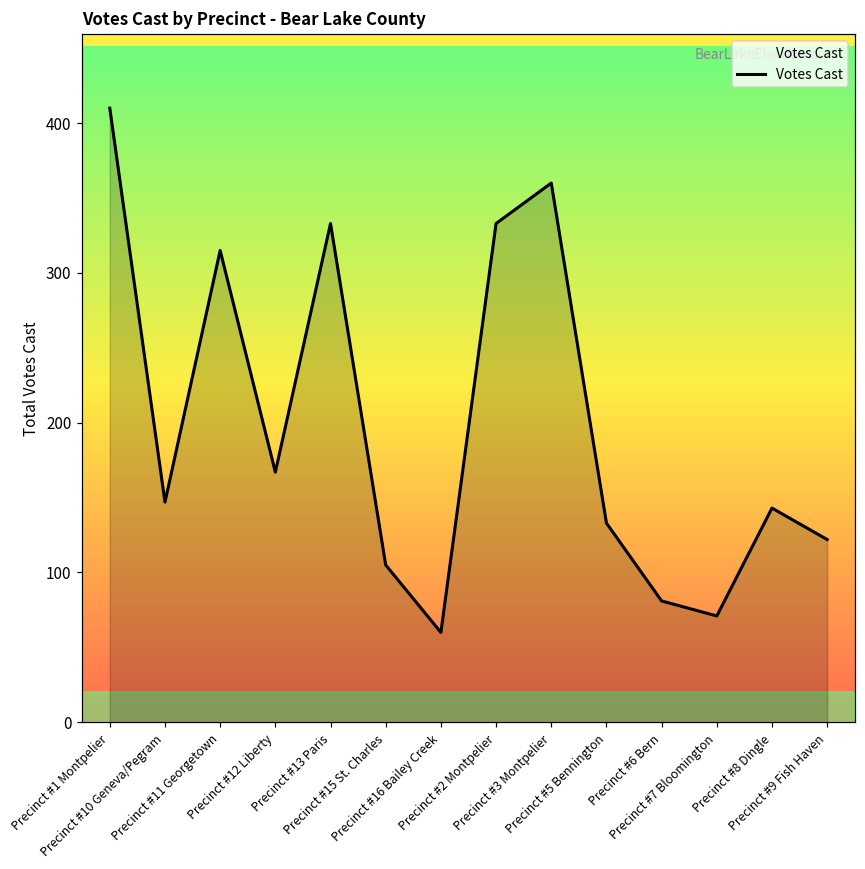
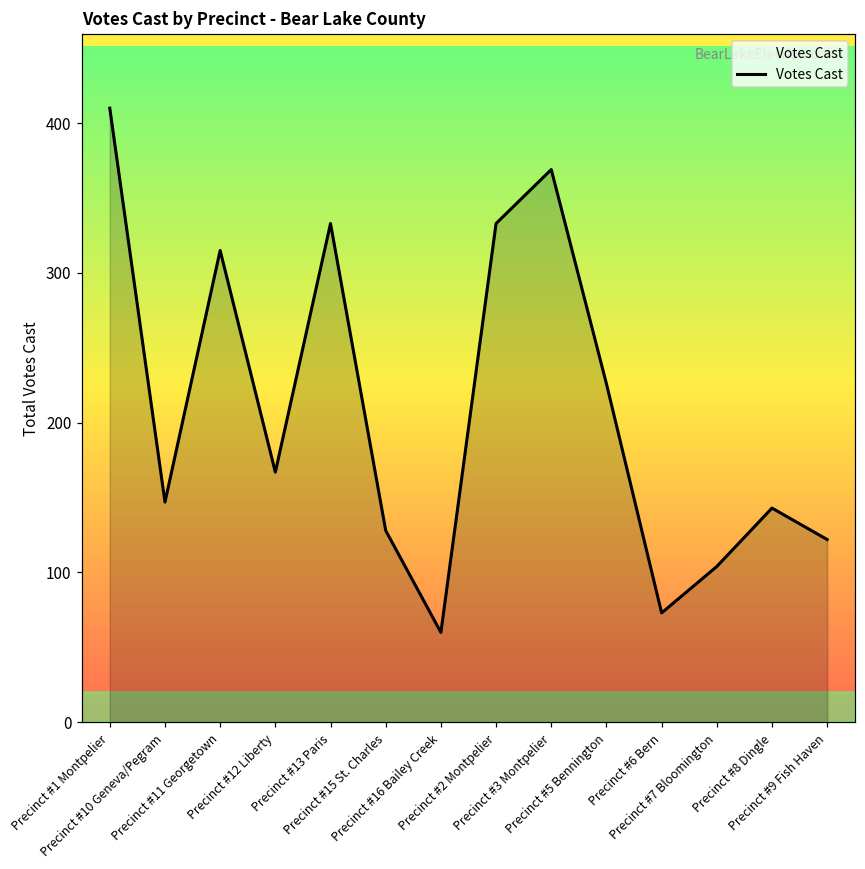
  {
    "Precinct #1 Montpelier": 410,
    "Precinct #10 Geneva/Pegram": 147,
    "Precinct #11 Georgetown": 315,
    "Precinct #12 Liberty": 167,
    "Precinct #13 Paris": 333,
-   "Precinct #15 St. Charles": 105,
+   "Precinct #15 St. Charles": 128,
    "Precinct #16 Bailey Creek": 60,
    "Precinct #2 Montpelier": 333,
-   "Precinct #3 Montpelier": 360,
-   "Precinct #5 Bennington": 133,
-   "Precinct #6 Bern": 81,
-   "Precinct #7 Bloomington": 71,
+   "Precinct #3 Montpelier": 369,
+   "Precinct #5 Bennington": 226,
+   "Precinct #6 Bern": 73,
+   "Precinct #7 Bloomington": 104,
    "Precinct #8 Dingle": 143,
    "Precinct #9 Fish Haven": 122
  }
